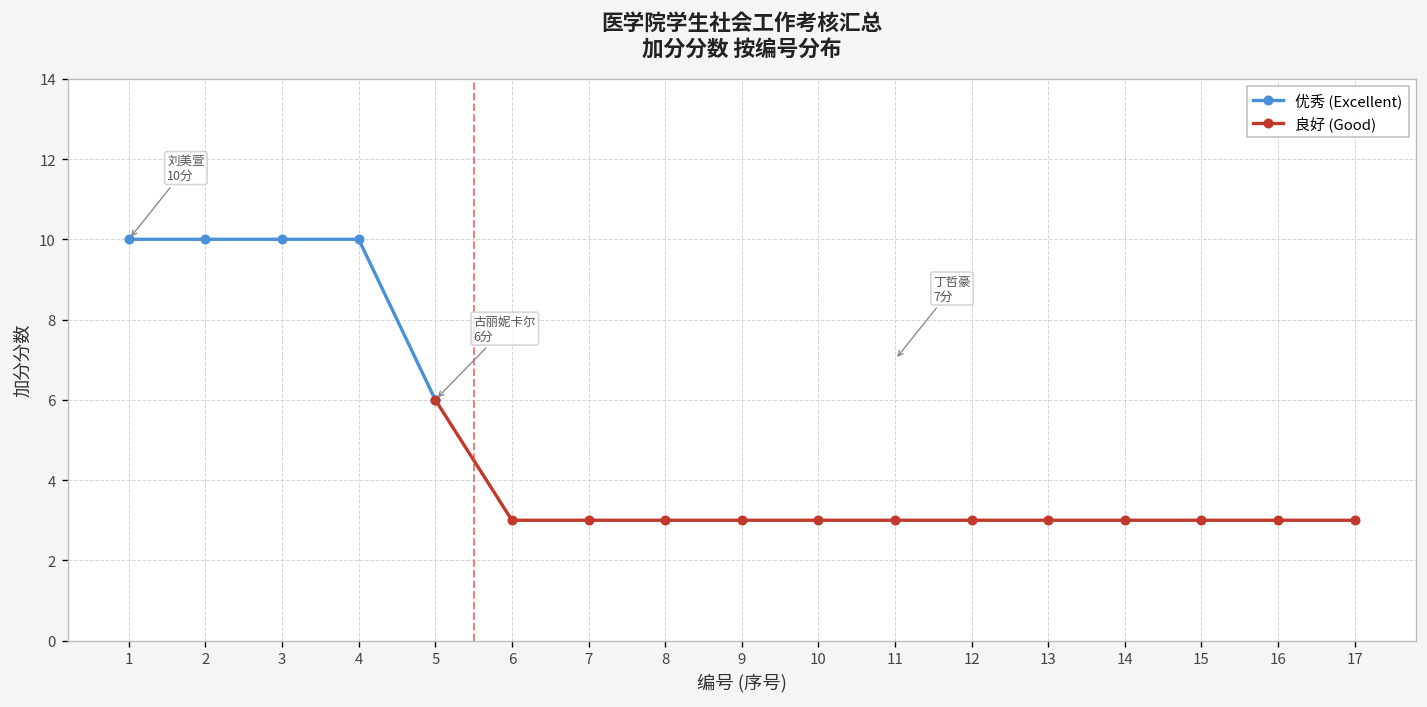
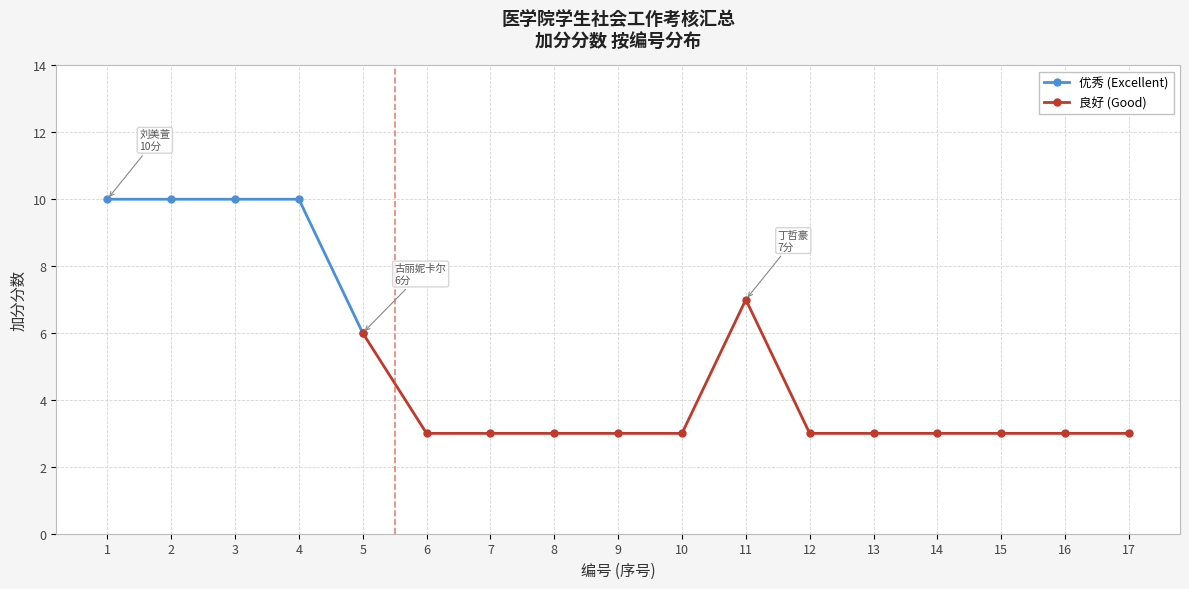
  {
    "优秀 (Excellent)": {
      "1": 10,
      "3": 10,
      "4": 10
    },
    "良好 (Good)": {
      "6": 3,
      "7": 3,
      "8": 3,
      "9": 3,
      "10": 3,
-     "11": 3,
+     "11": 7,
      "12": 3,
      "13": 3,
      "14": 3,
      "15": 3,
      "16": 3,
      "17": 3
    }
  }
